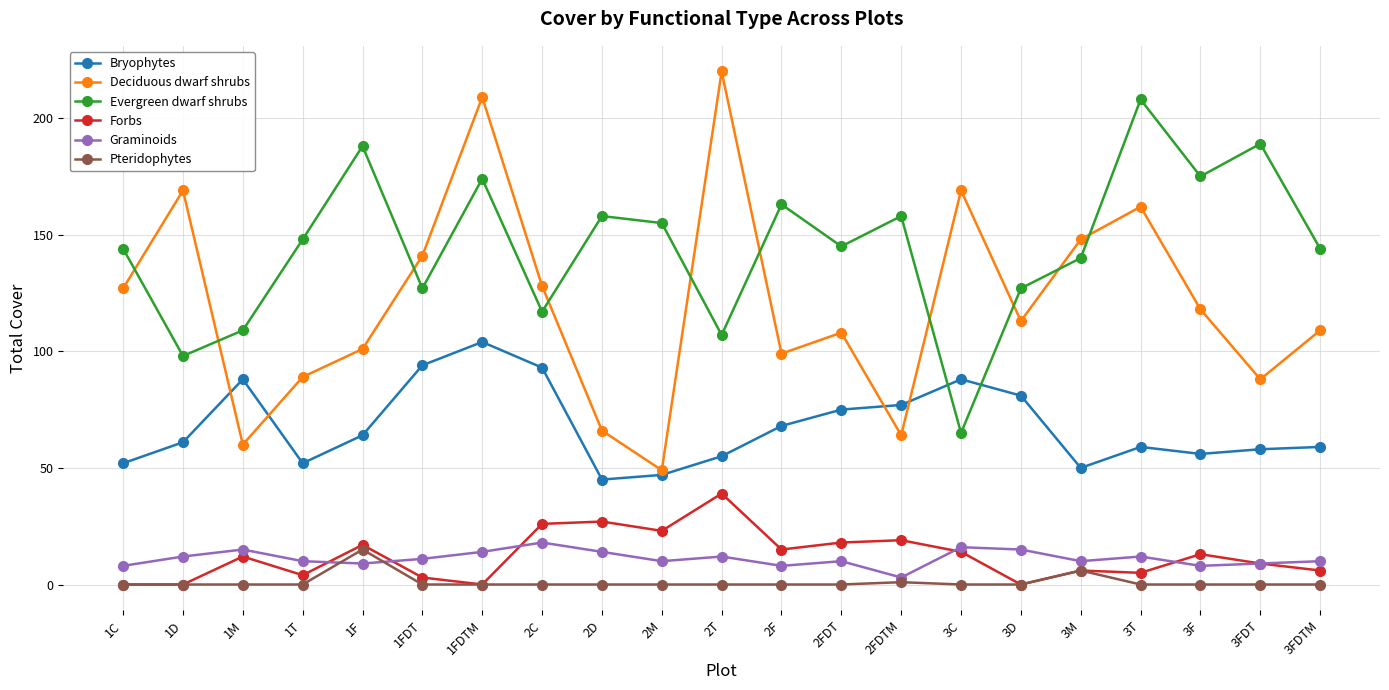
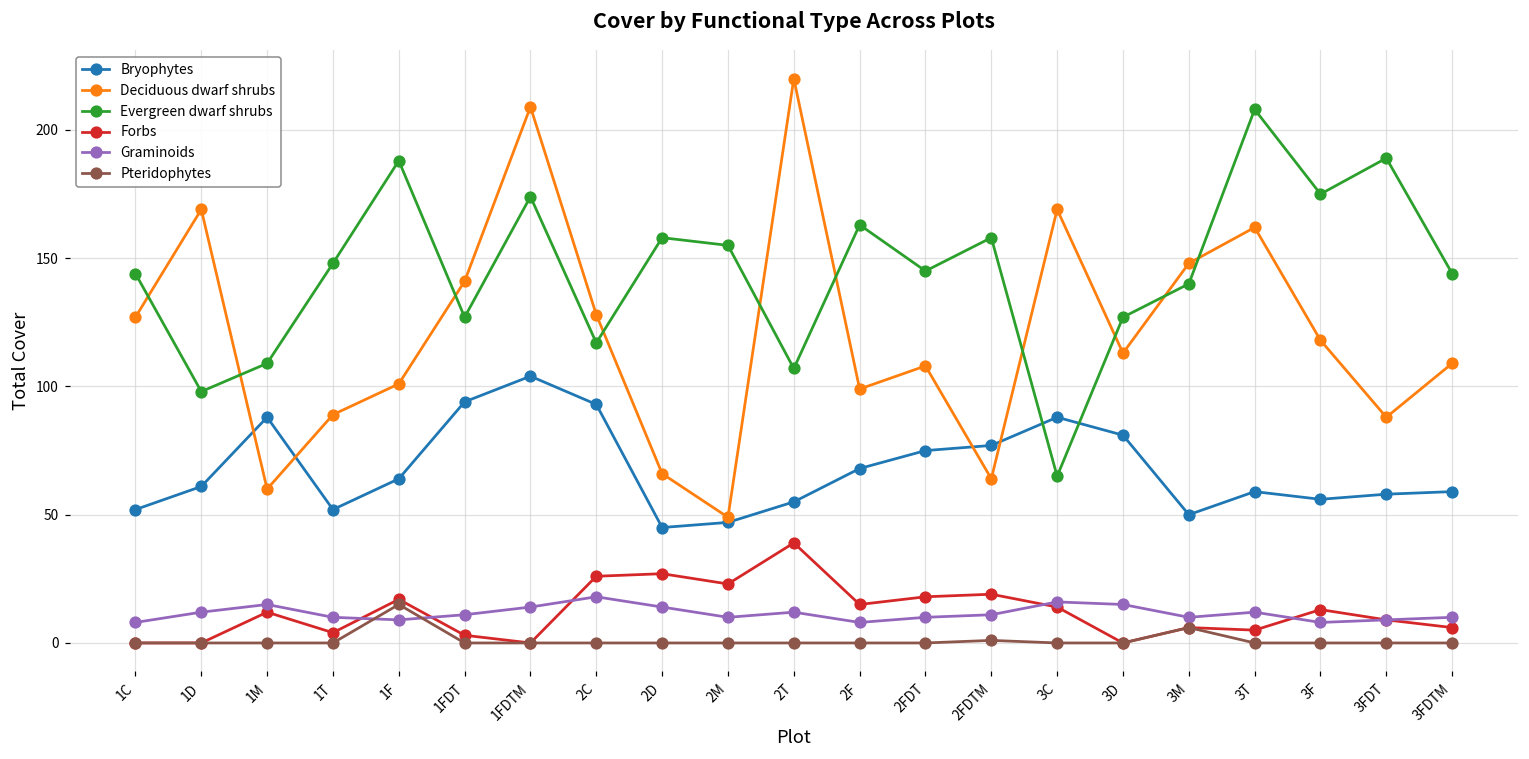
  {
    "Bryophytes": {
      "1C": 52,
      "1D": 61,
      "1M": 88,
      "1T": 52,
      "1F": 64,
      "1FDT": 94,
      "1FDTM": 104,
      "2C": 93,
      "2D": 45,
      "2M": 47,
      "2T": 55,
      "2F": 68,
      "2FDT": 75,
      "2FDTM": 77,
      "3C": 88,
      "3D": 81,
      "3M": 50,
      "3T": 59,
      "3F": 56,
      "3FDT": 58,
      "3FDTM": 59
    },
    "Deciduous dwarf shrubs": {
      "1C": 127,
      "1D": 169,
      "1M": 60,
      "1T": 89,
      "1F": 101,
      "1FDT": 141,
      "1FDTM": 209,
      "2C": 128,
      "2D": 66,
      "2M": 49,
      "2T": 220,
      "2F": 99,
      "2FDT": 108,
      "2FDTM": 64,
      "3C": 169,
      "3D": 113,
      "3M": 148,
      "3T": 162,
      "3F": 118,
      "3FDT": 88,
      "3FDTM": 109
    },
    "Evergreen dwarf shrubs": {
      "1C": 144,
      "1D": 98,
      "1M": 109,
      "1T": 148,
      "1F": 188,
      "1FDT": 127,
      "1FDTM": 174,
      "2C": 117,
      "2D": 158,
      "2M": 155,
      "2T": 107,
      "2F": 163,
      "2FDT": 145,
      "2FDTM": 158,
      "3C": 65,
      "3D": 127,
      "3M": 140,
      "3T": 208,
      "3F": 175,
      "3FDT": 189,
      "3FDTM": 144
    },
    "Forbs": {
      "1M": 12,
      "1T": 4,
      "1F": 17,
      "1FDT": 3,
      "2C": 26,
      "2D": 27,
      "2M": 23,
      "2T": 39,
      "2F": 15,
      "2FDT": 18,
      "2FDTM": 19,
      "3C": 14,
      "3T": 5,
      "3F": 13,
      "3FDTM": 6
    },
    "Graminoids": {
      "1C": 8,
      "1D": 12,
      "1M": 15,
      "1T": 10,
      "1F": 9,
      "1FDT": 11,
      "1FDTM": 14,
      "2C": 18,
      "2D": 14,
      "2M": 10,
      "2T": 12,
      "2F": 8,
      "2FDT": 10,
-     "2FDTM": 3,
+     "2FDTM": 11,
      "3C": 16,
      "3D": 15,
      "3M": 10,
      "3T": 12,
      "3F": 8,
      "3FDTM": 10
    },
    "Pteridophytes": {
      "1M": 0,
      "1T": 0,
      "1F": 15,
      "1FDT": 0,
      "2C": 0,
      "2D": 0,
      "2M": 0,
      "2T": 0,
      "2F": 0,
      "2FDT": 0,
      "2FDTM": 1,
      "3C": 0,
      "3T": 0,
      "3F": 0,
      "3FDT": 0,
      "3FDTM": 0
    }
  }
